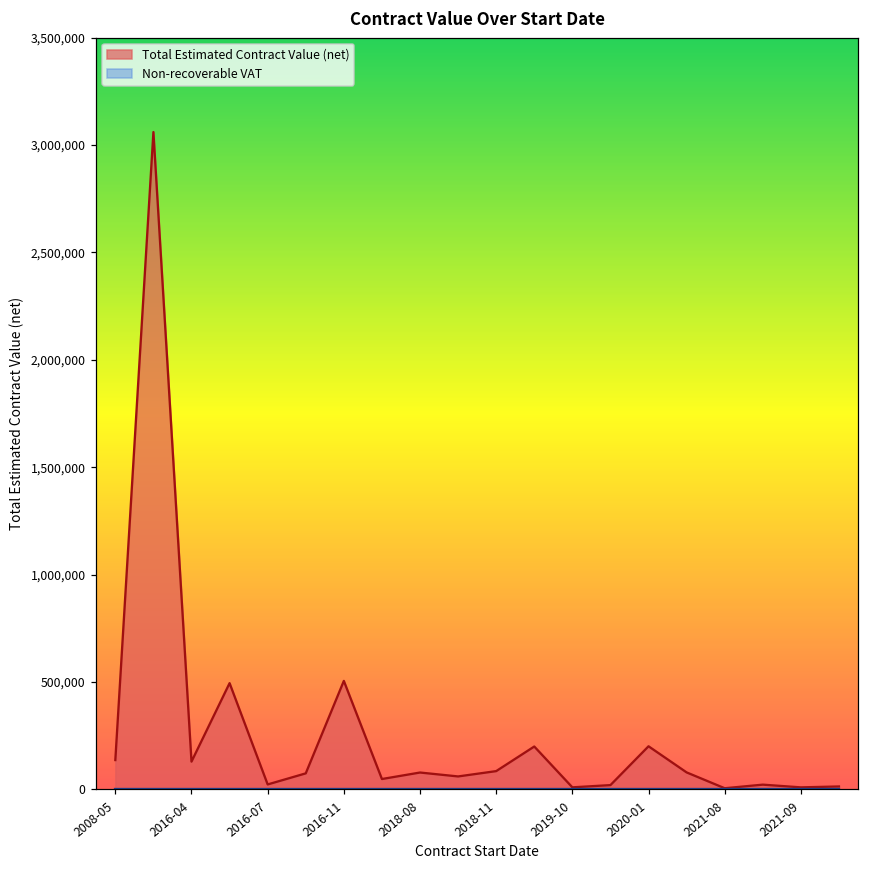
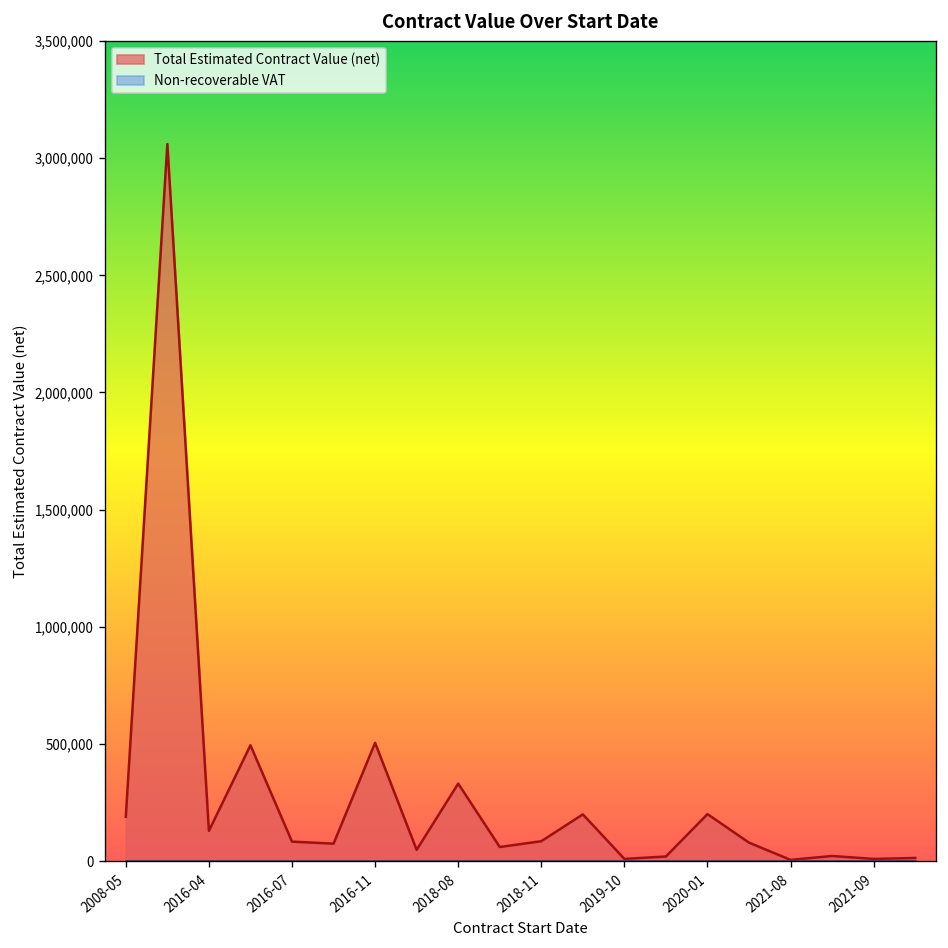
  {
    "Total Estimated Contract Value (net)": {
-     "2008-05": "140,000",
+     "2008-05": "190,000",
      "2016-04": "130,000",
-     "2016-07": "20,000",
+     "2016-07": "80,000",
      "2016-11": "510,000",
-     "2018-08": "80,000",
+     "2018-08": "330,000",
      "2018-11": "90,000",
      "2020-01": "200,000"
    },
    "Non-recoverable VAT": {
      "2008-05": "0",
      "2016-04": "0",
      "2016-07": "0",
      "2016-11": "0",
      "2018-08": "0",
      "2018-11": "0",
      "2020-01": "0"
    }
  }
